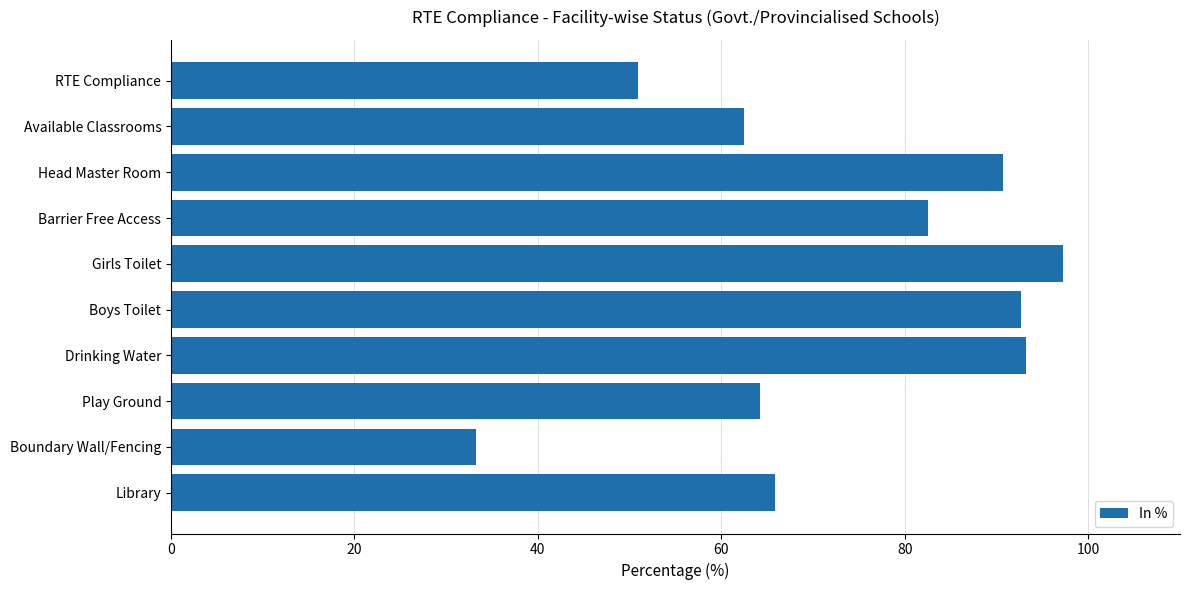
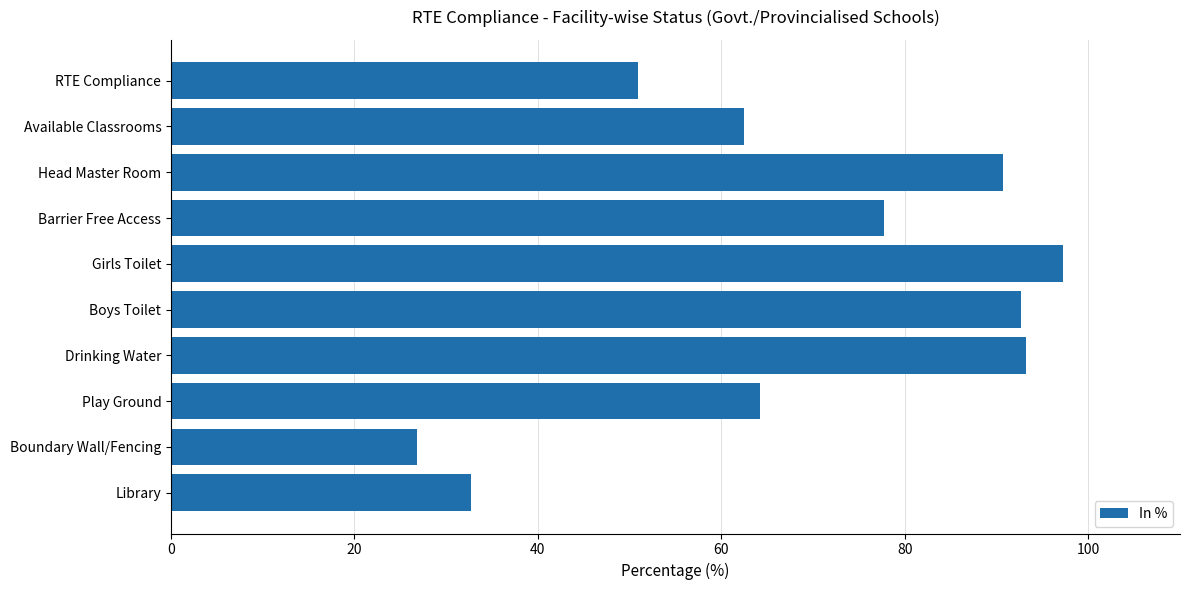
  {
    "RTE Compliance": 51,
    "Available Classrooms": 62,
    "Head Master Room": 91,
-   "Barrier Free Access": 83,
+   "Barrier Free Access": 78,
    "Girls Toilet": 97,
    "Boys Toilet": 93,
    "Drinking Water": 93,
    "Play Ground": 64,
-   "Boundary Wall/Fencing": 33,
-   "Library": 66
+   "Boundary Wall/Fencing": 27,
+   "Library": 33
  }
